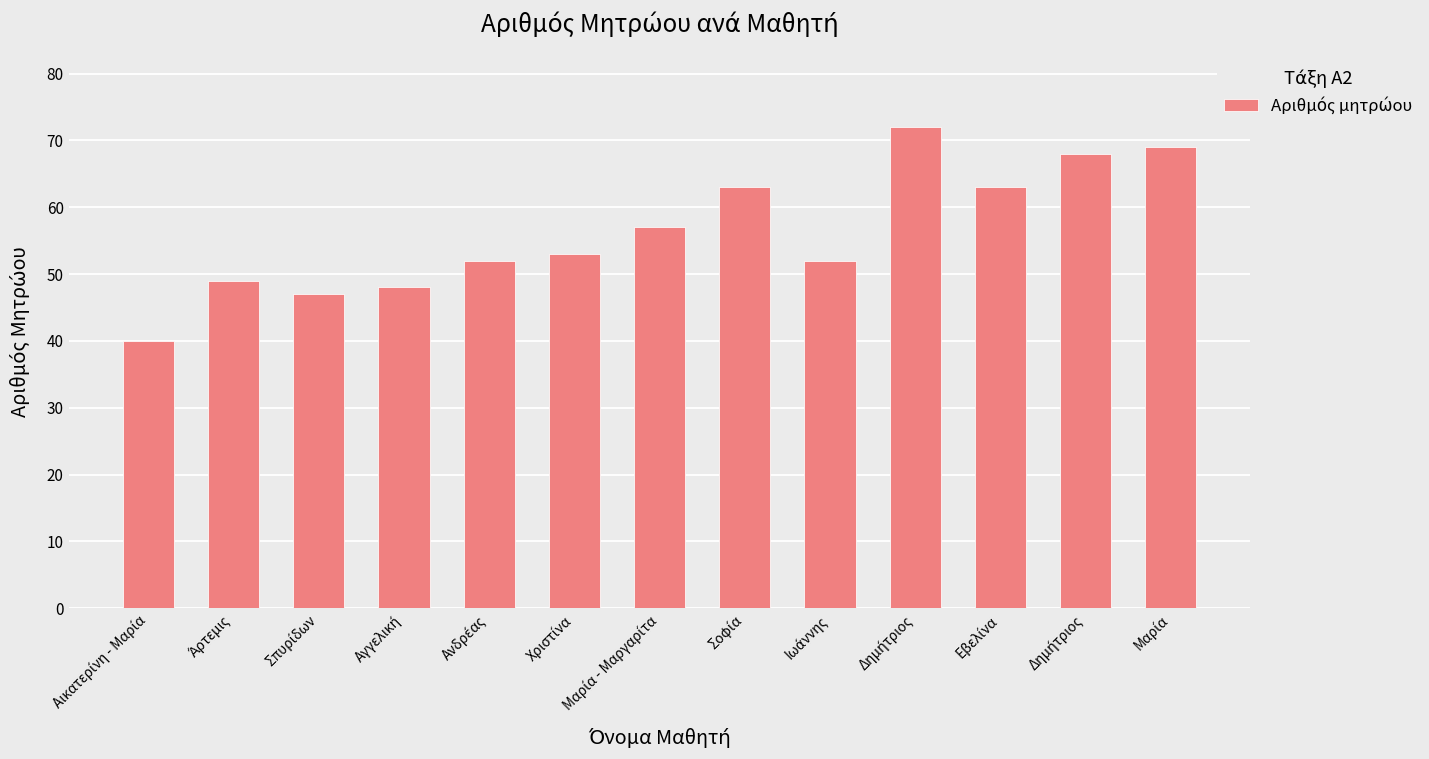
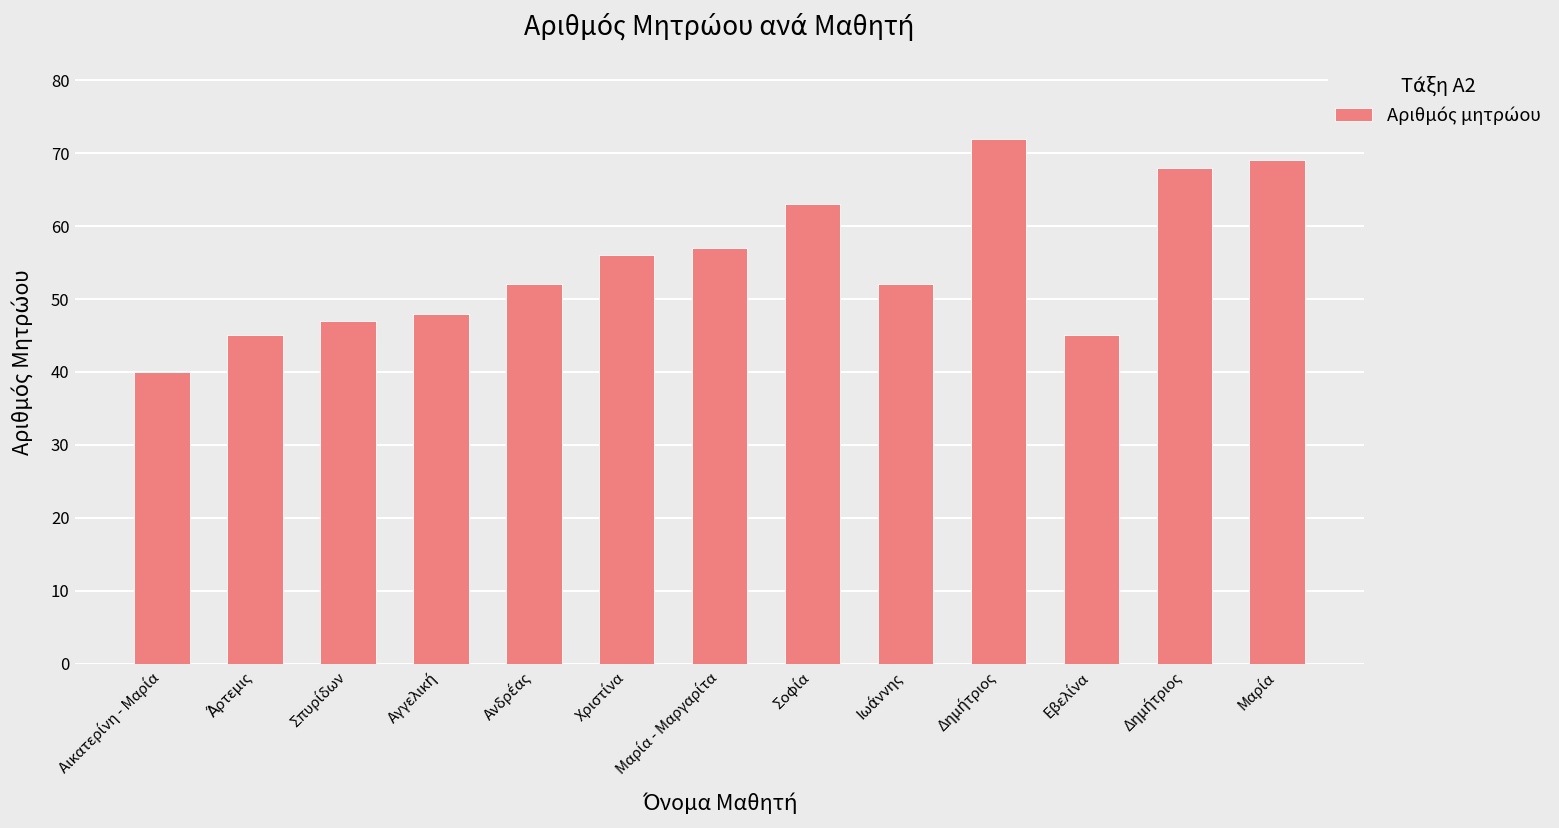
  {
    "Αικατερίνη - Μαρία": 40,
-   "Άρτεμις": 49,
+   "Άρτεμις": 45,
    "Σπυρίδων": 47,
    "Αγγελική": 48,
    "Ανδρέας": 52,
-   "Χριστίνα": 53,
+   "Χριστίνα": 56,
    "Μαρία - Μαργαρίτα": 57,
    "Σοφία": 63,
    "Ιωάννης": 52,
-   "Εβελίνα": 63,
+   "Εβελίνα": 45,
    "Μαρία": 69
  }
